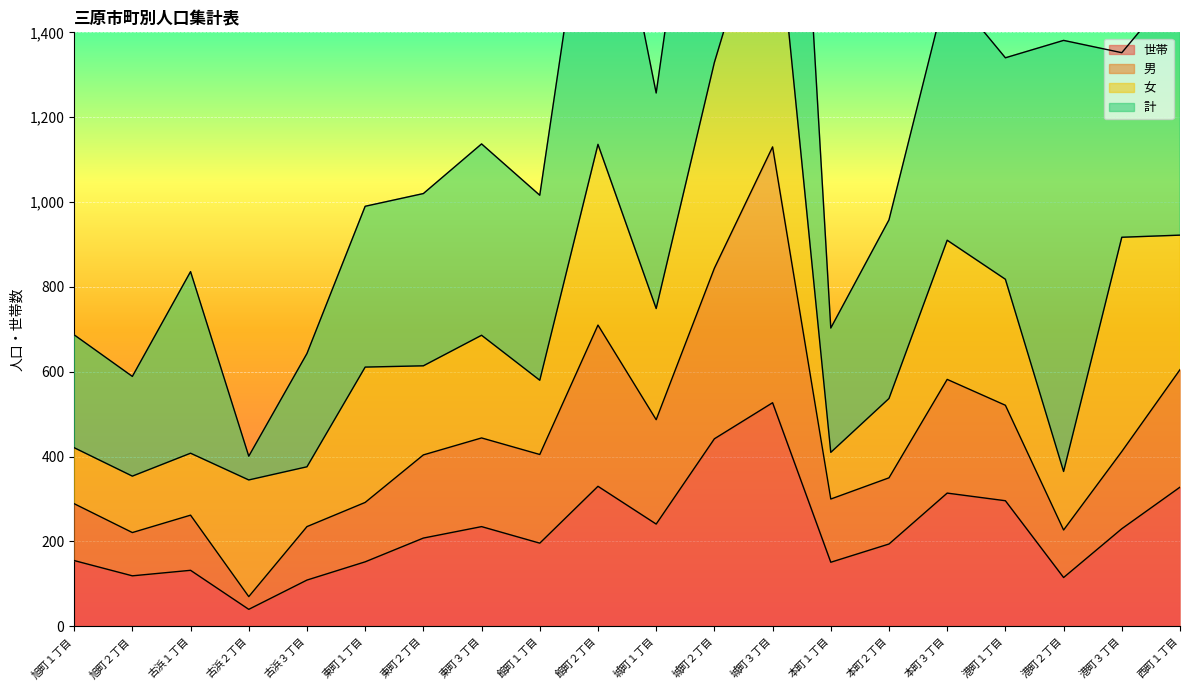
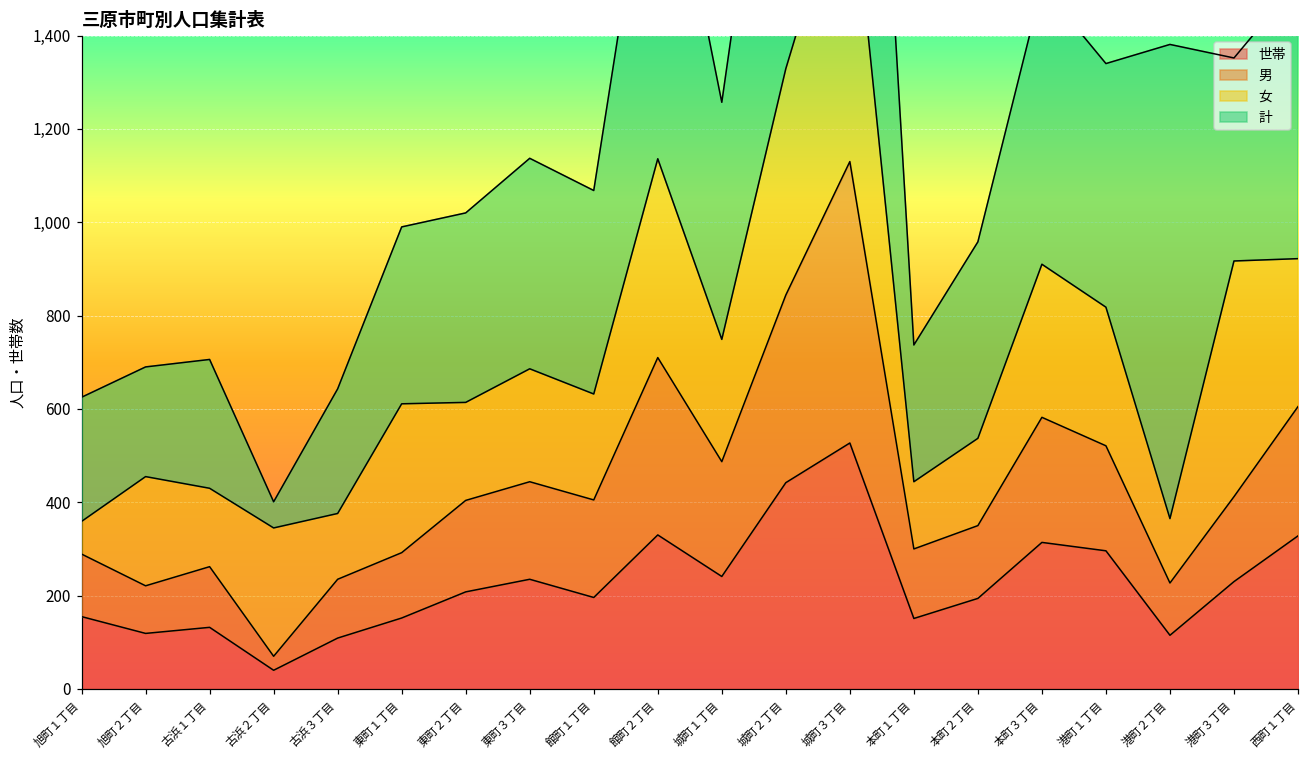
  {
    "女": {
-     "旭町１丁目": "130",
-     "旭町２丁目": "130",
-     "古浜１丁目": "150",
+     "旭町１丁目": "70",
+     "旭町２丁目": "230",
+     "古浜１丁目": "170",
      "古浜２丁目": "280",
      "古浜３丁目": "140",
      "東町１丁目": "320",
      "東町２丁目": "210",
      "東町３丁目": "240",
-     "館町１丁目": "180",
+     "館町１丁目": "230",
      "館町２丁目": "430",
      "城町１丁目": "260",
      "城町２丁目": "490",
-     "本町１丁目": "110",
+     "本町１丁目": "140",
      "本町２丁目": "190",
      "本町３丁目": "330",
      "港町１丁目": "300",
      "港町２丁目": "140",
      "港町３丁目": "510",
      "西町１丁目": "320"
    },
    "計": {
      "旭町１丁目": "270",
      "旭町２丁目": "240",
-     "古浜１丁目": "430",
+     "古浜１丁目": "280",
      "古浜２丁目": "60",
      "古浜３丁目": "270",
      "東町１丁目": "380",
      "東町２丁目": "410",
      "東町３丁目": "450",
      "館町１丁目": "440",
      "城町１丁目": "510",
      "本町１丁目": "290",
      "本町２丁目": "420",
      "港町１丁目": "520",
      "港町２丁目": "1,020"
    }
  }
